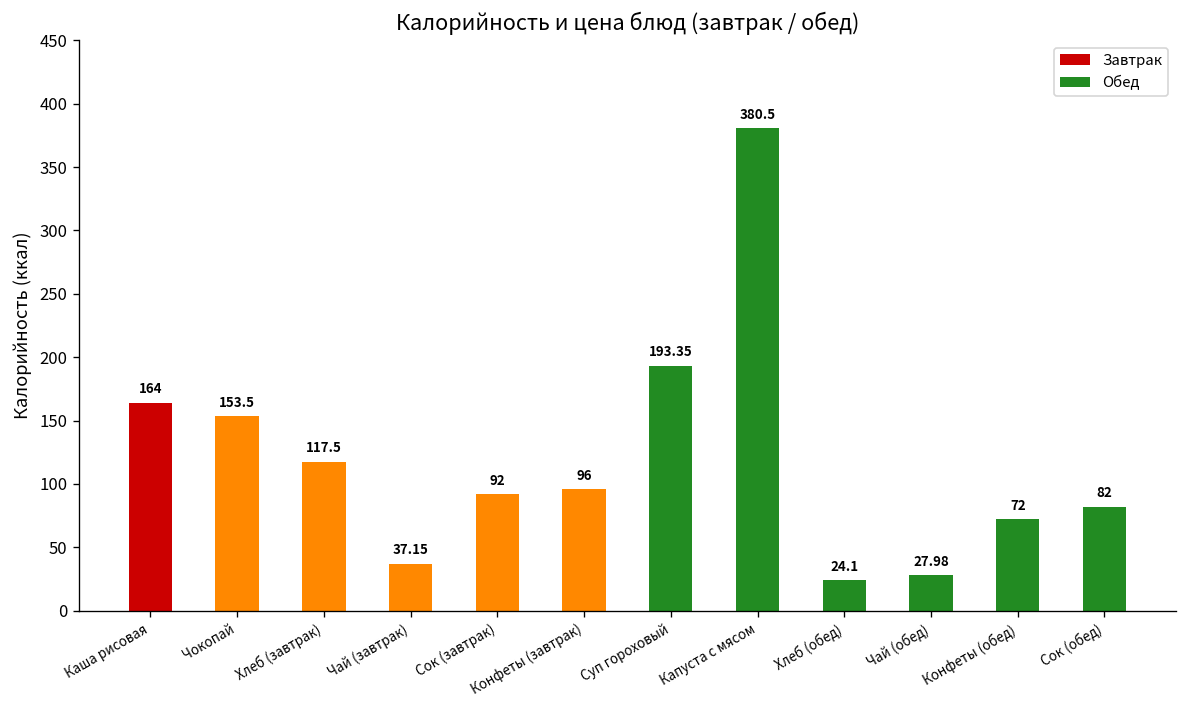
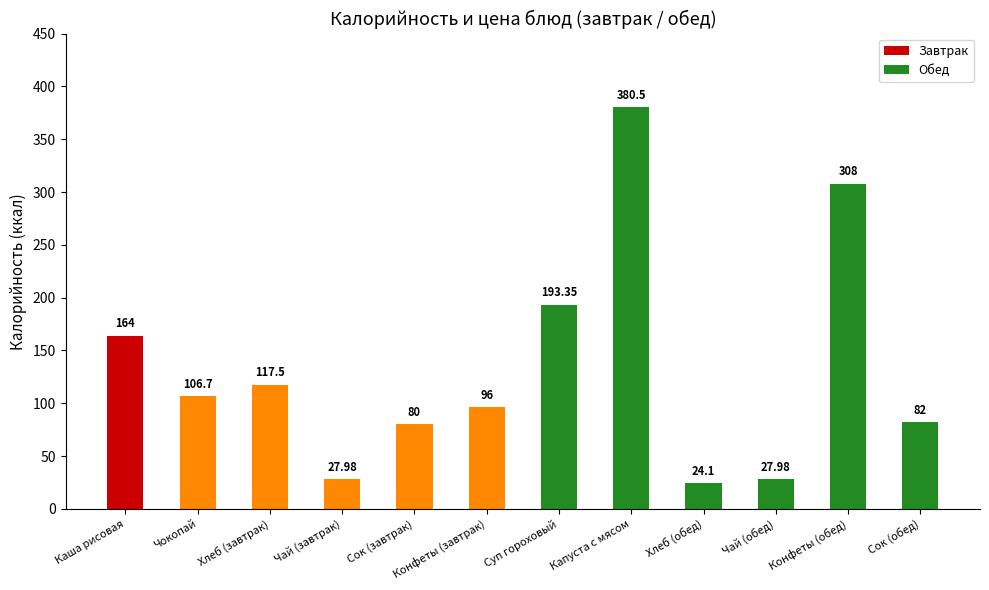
  {
    "Каша рисовая": 164,
-   "Чокопай": 153.5,
+   "Чокопай": 106.7,
    "Хлеб (завтрак)": 117.5,
-   "Чай (завтрак)": 37.15,
-   "Сок (завтрак)": 92,
+   "Чай (завтрак)": 27.98,
+   "Сок (завтрак)": 80,
    "Конфеты (завтрак)": 96,
    "Суп гороховый": 193.35,
    "Капуста с мясом": 380.5,
    "Хлеб (обед)": 24.1,
    "Чай (обед)": 27.98,
-   "Конфеты (обед)": 72,
+   "Конфеты (обед)": 308,
    "Сок (обед)": 82
  }
